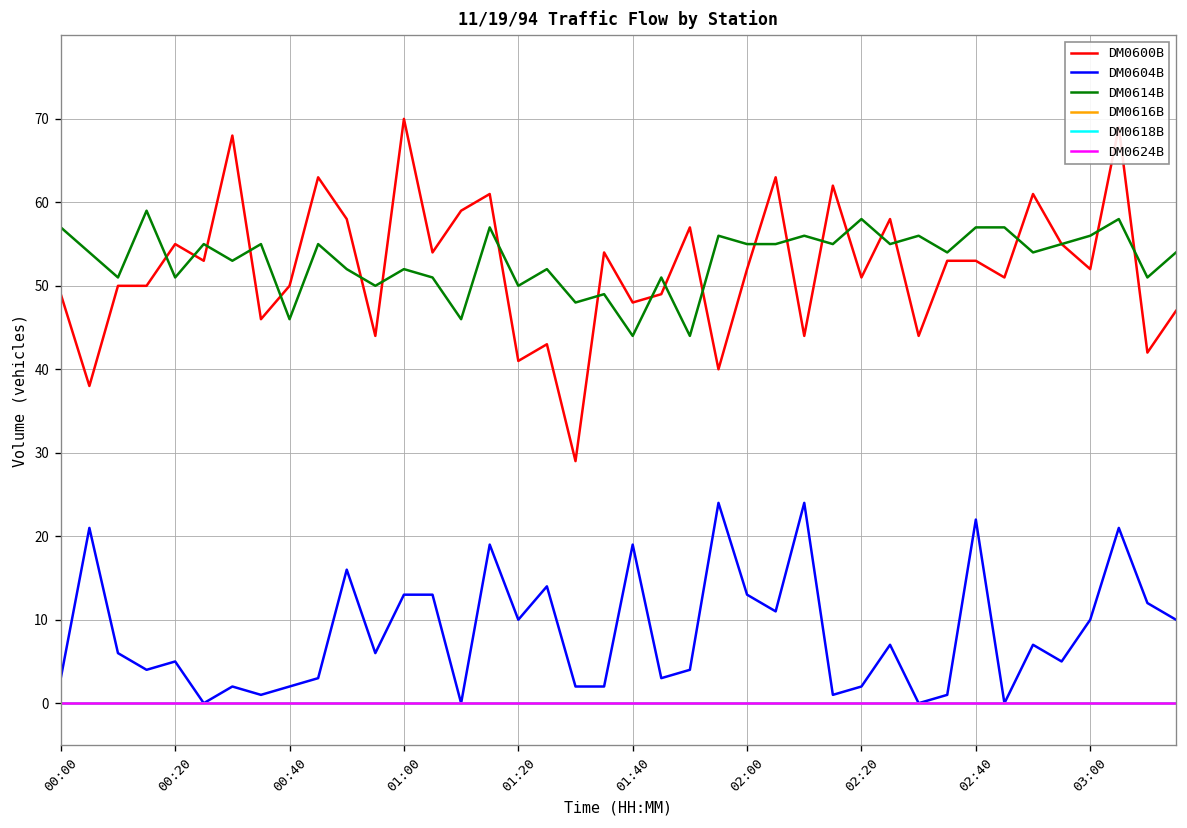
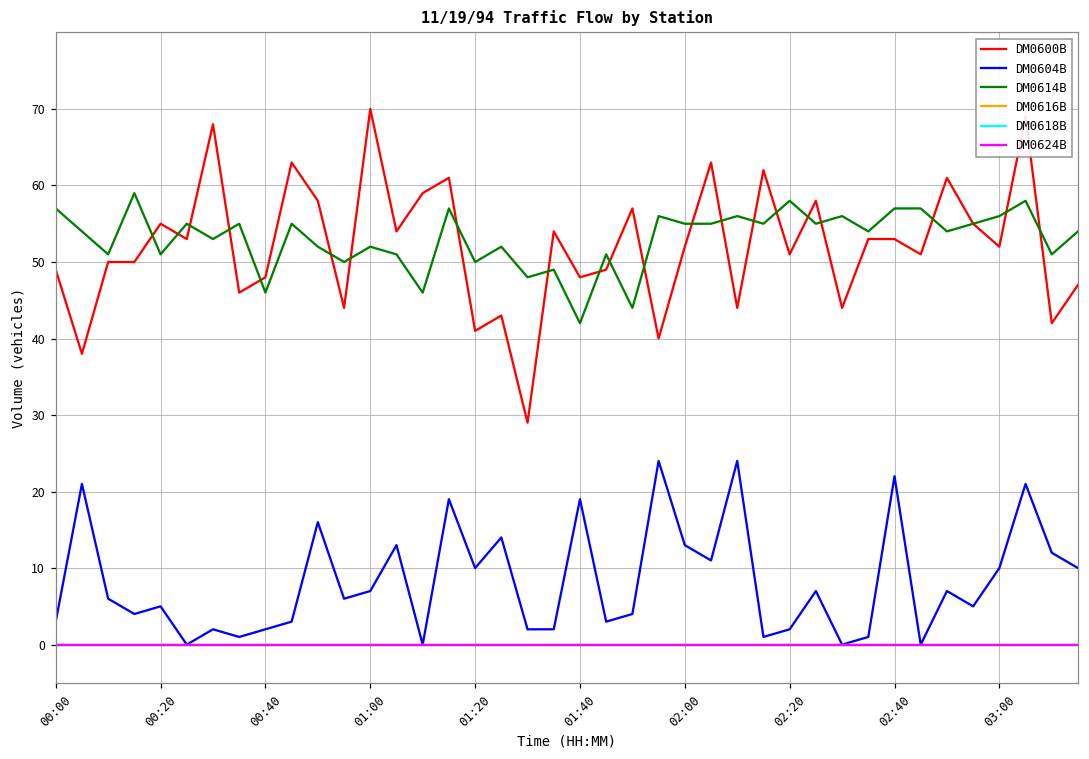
  {
    "DM0600B": {
      "00:00": 49,
      "00:20": 55,
-     "00:40": 50,
+     "00:40": 48,
      "01:00": 70,
      "01:20": 41,
      "01:40": 48,
      "02:00": 52,
      "02:20": 51,
      "02:40": 53,
      "03:00": 52
    },
    "DM0604B": {
      "00:00": 3,
      "00:20": 5,
      "00:40": 2,
-     "01:00": 13,
+     "01:00": 7,
      "01:20": 10,
      "01:40": 19,
      "02:00": 13,
      "02:20": 2,
      "02:40": 22,
      "03:00": 10
    },
    "DM0614B": {
      "00:00": 57,
      "00:20": 51,
      "00:40": 46,
      "01:00": 52,
      "01:20": 50,
-     "01:40": 44,
+     "01:40": 42,
      "02:00": 55,
      "02:20": 58,
      "02:40": 57,
      "03:00": 56
    },
    "DM0624B": {
      "00:00": 0,
      "00:20": 0,
      "00:40": 0,
      "01:00": 0,
      "01:20": 0,
      "01:40": 0,
      "02:00": 0,
      "02:20": 0,
      "02:40": 0,
      "03:00": 0
    }
  }
